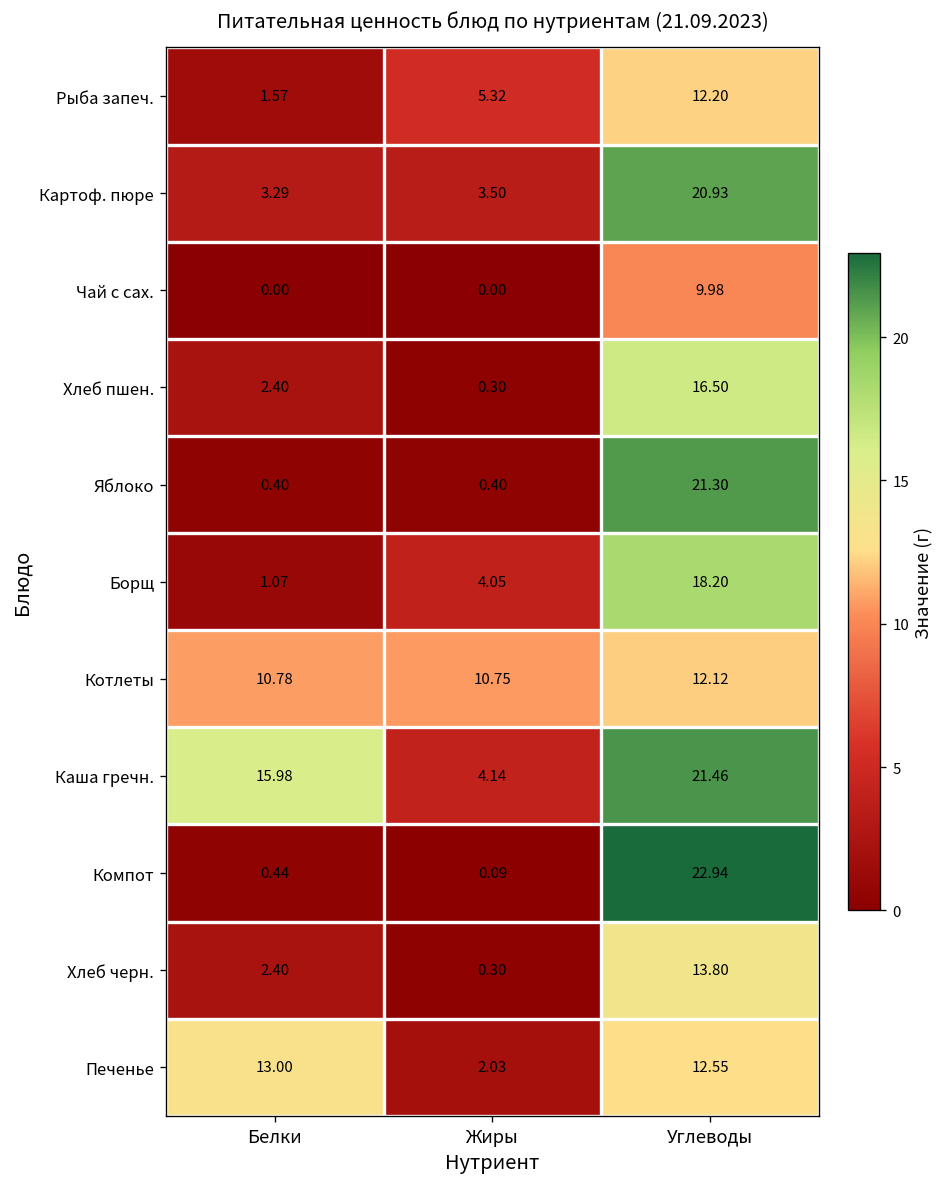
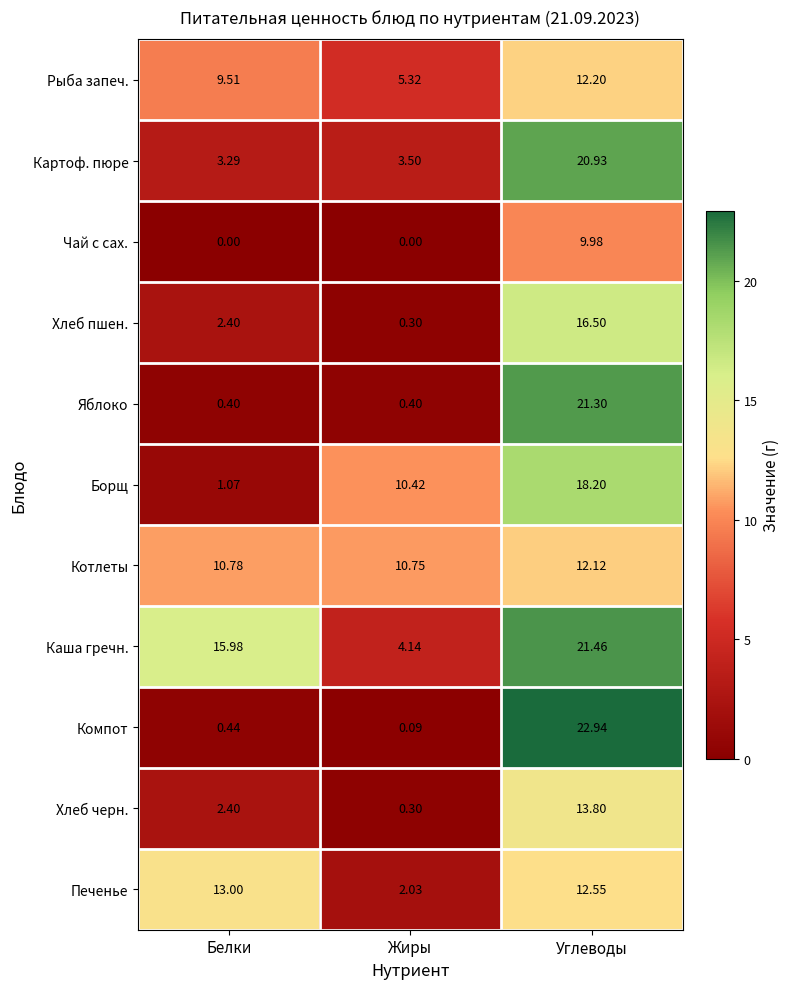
  {
    "Рыба запеч.": {
-     "Белки": 1.57,
+     "Белки": 9.51,
      "Жиры": 5.32,
      "Углеводы": 12.20
    },
    "Картоф. пюре": {
      "Белки": 3.29,
      "Жиры": 3.50,
      "Углеводы": 20.93
    },
    "Чай с сах.": {
      "Белки": 0.00,
      "Жиры": 0.00,
      "Углеводы": 9.98
    },
    "Хлеб пшен.": {
      "Белки": 2.40,
      "Жиры": 0.30,
      "Углеводы": 16.50
    },
    "Яблоко": {
      "Белки": 0.40,
      "Жиры": 0.40,
      "Углеводы": 21.30
    },
    "Борщ": {
      "Белки": 1.07,
-     "Жиры": 4.05,
+     "Жиры": 10.42,
      "Углеводы": 18.20
    },
    "Котлеты": {
      "Белки": 10.78,
      "Жиры": 10.75,
      "Углеводы": 12.12
    },
    "Каша гречн.": {
      "Белки": 15.98,
      "Жиры": 4.14,
      "Углеводы": 21.46
    },
    "Компот": {
      "Белки": 0.44,
      "Жиры": 0.09,
      "Углеводы": 22.94
    },
    "Хлеб черн.": {
      "Белки": 2.40,
      "Жиры": 0.30,
      "Углеводы": 13.80
    },
    "Печенье": {
      "Белки": 13.00,
      "Жиры": 2.03,
      "Углеводы": 12.55
    }
  }
